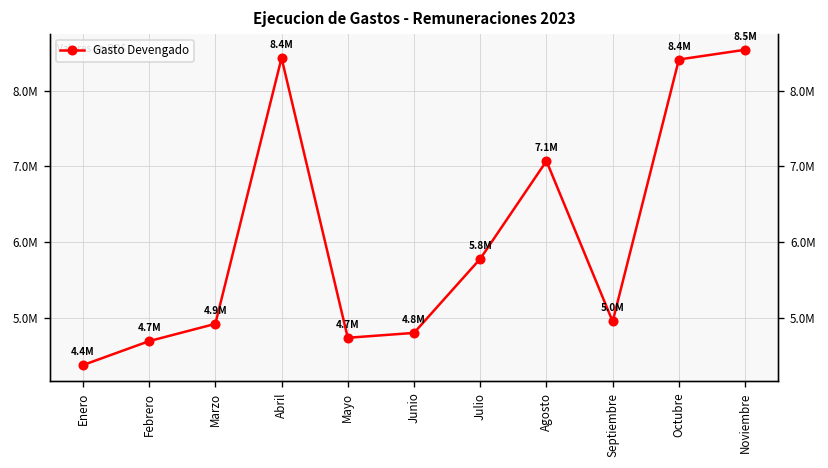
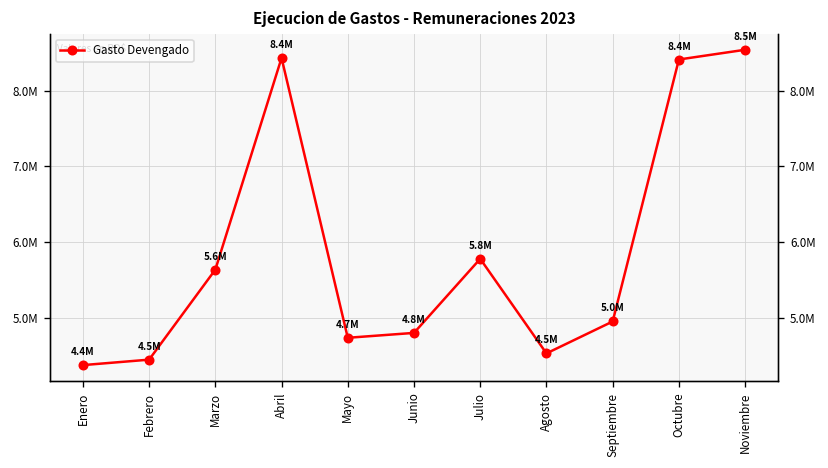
  {
    "Enero": "4.4M",
-   "Febrero": "4.7M",
-   "Marzo": "4.9M",
+   "Febrero": "4.5M",
+   "Marzo": "5.6M",
    "Abril": "8.4M",
    "Mayo": "4.7M",
    "Junio": "4.8M",
    "Julio": "5.8M",
-   "Agosto": "7.1M",
+   "Agosto": "4.5M",
    "Septiembre": "5.0M",
    "Octubre": "8.4M",
    "Noviembre": "8.5M"
  }
